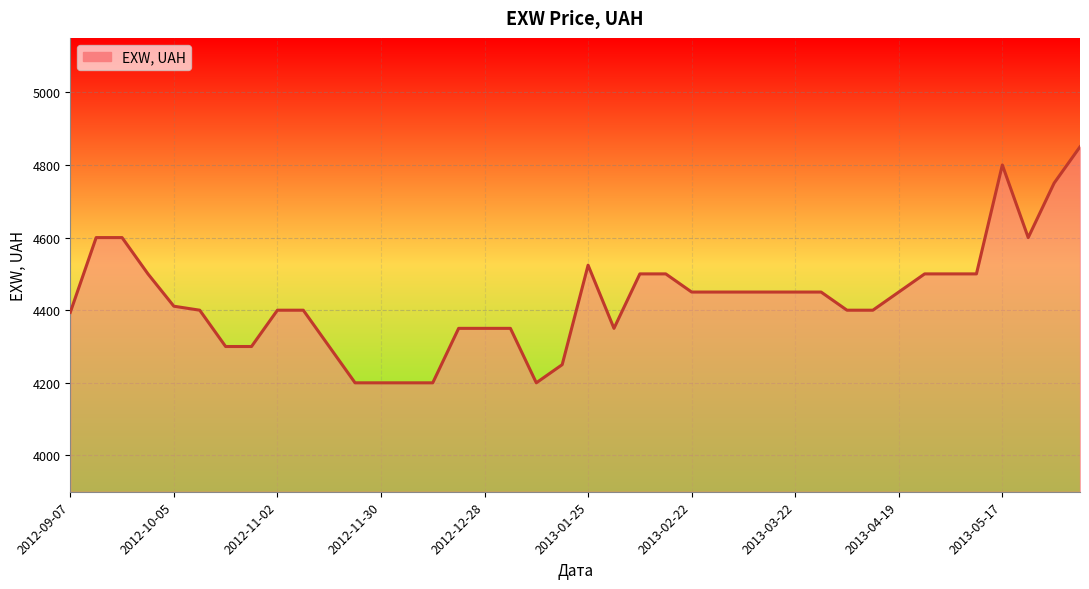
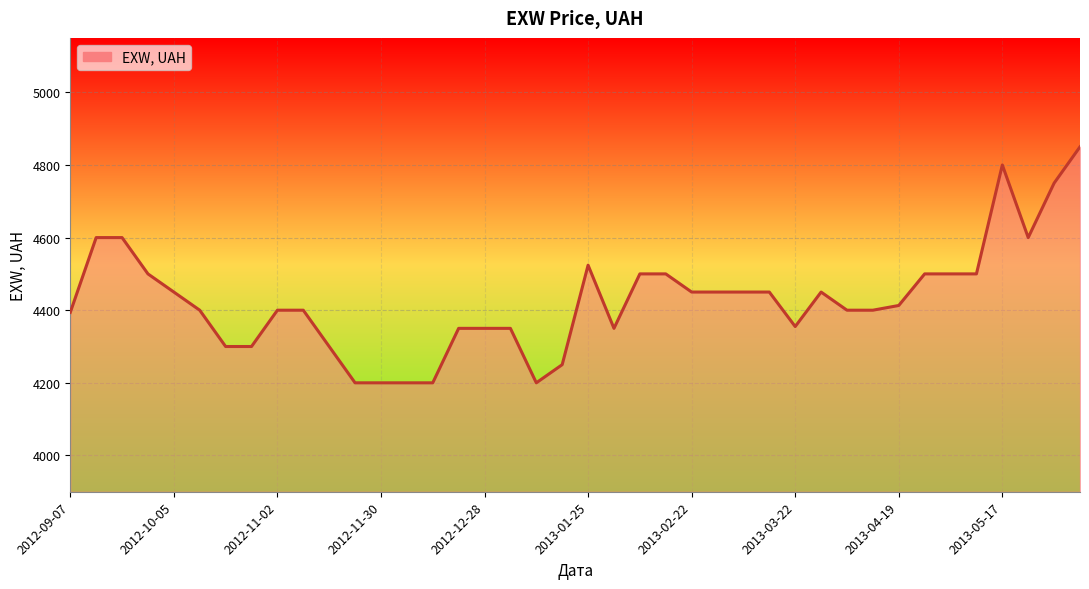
  {
    "2012-09-07": 4390,
-   "2012-10-05": 4410,
+   "2012-10-05": 4450,
    "2012-11-02": 4400,
    "2012-11-30": 4200,
    "2012-12-28": 4350,
    "2013-01-25": 4520,
    "2013-02-22": 4450,
-   "2013-03-22": 4450,
-   "2013-04-19": 4450,
+   "2013-03-22": 4360,
+   "2013-04-19": 4410,
    "2013-05-17": 4800
  }
